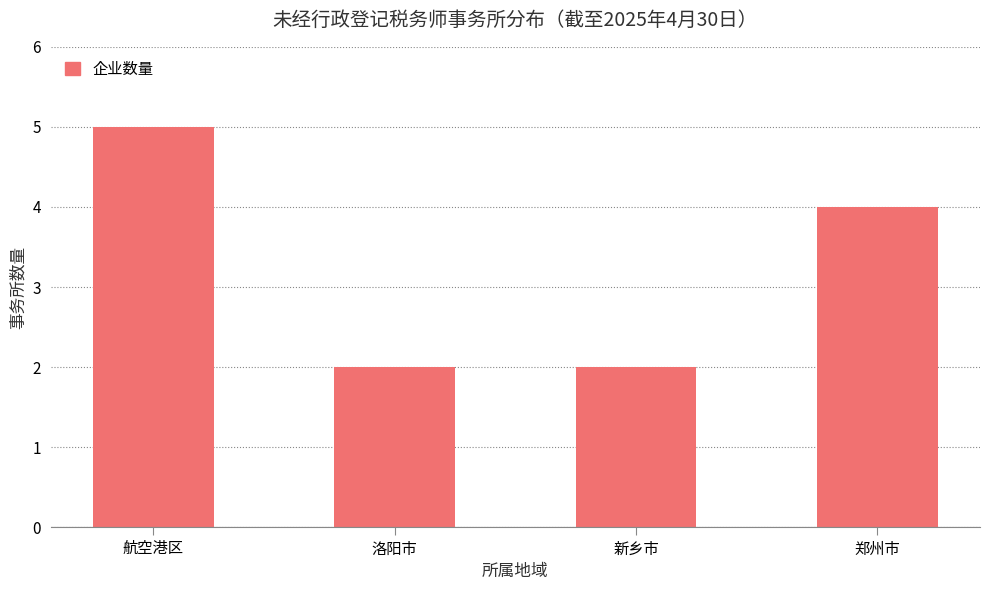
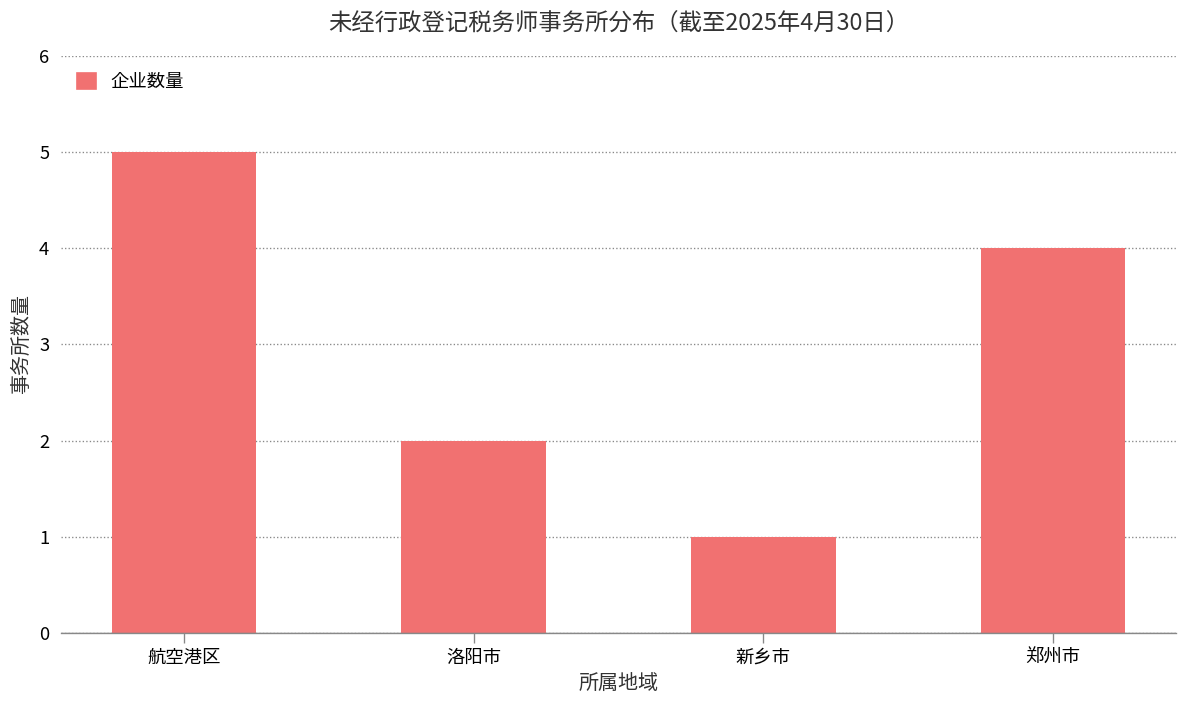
  {
    "航空港区": 5,
    "洛阳市": 2,
-   "新乡市": 2,
+   "新乡市": 1,
    "郑州市": 4
  }
